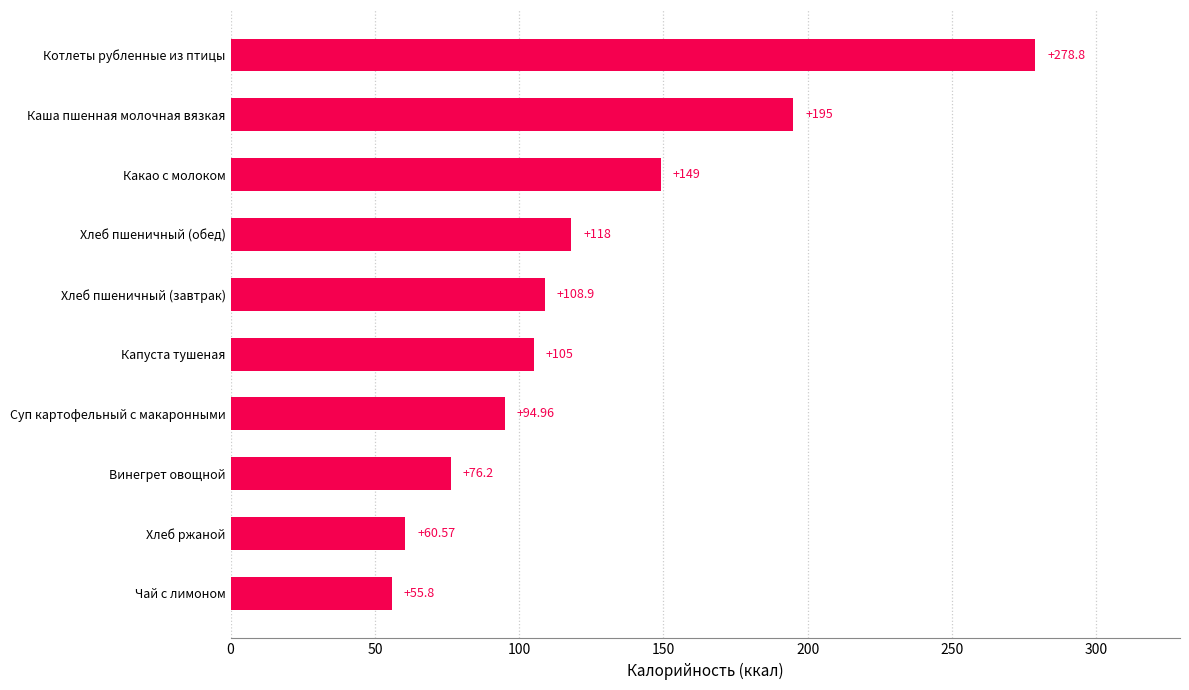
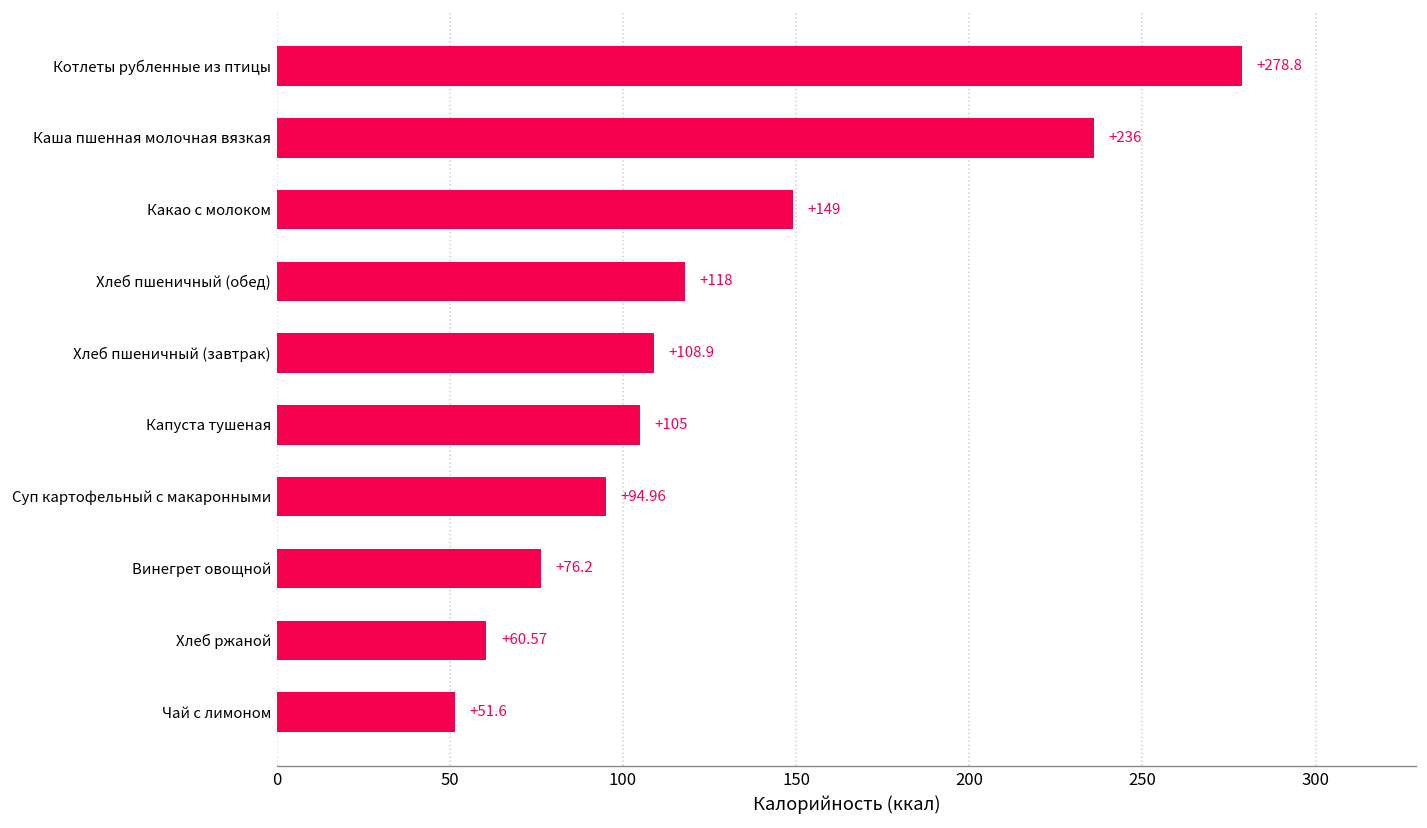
  {
    "Котлеты рубленные из птицы": "+278.8",
-   "Каша пшенная молочная вязкая": "+195",
+   "Каша пшенная молочная вязкая": "+236",
    "Какао с молоком": "+149",
    "Хлеб пшеничный (обед)": "+118",
    "Хлеб пшеничный (завтрак)": "+108.9",
    "Капуста тушеная": "+105",
    "Суп картофельный с макаронными": "+94.96",
    "Винегрет овощной": "+76.2",
    "Хлеб ржаной": "+60.57",
-   "Чай с лимоном": "+55.8"
+   "Чай с лимоном": "+51.6"
  }
